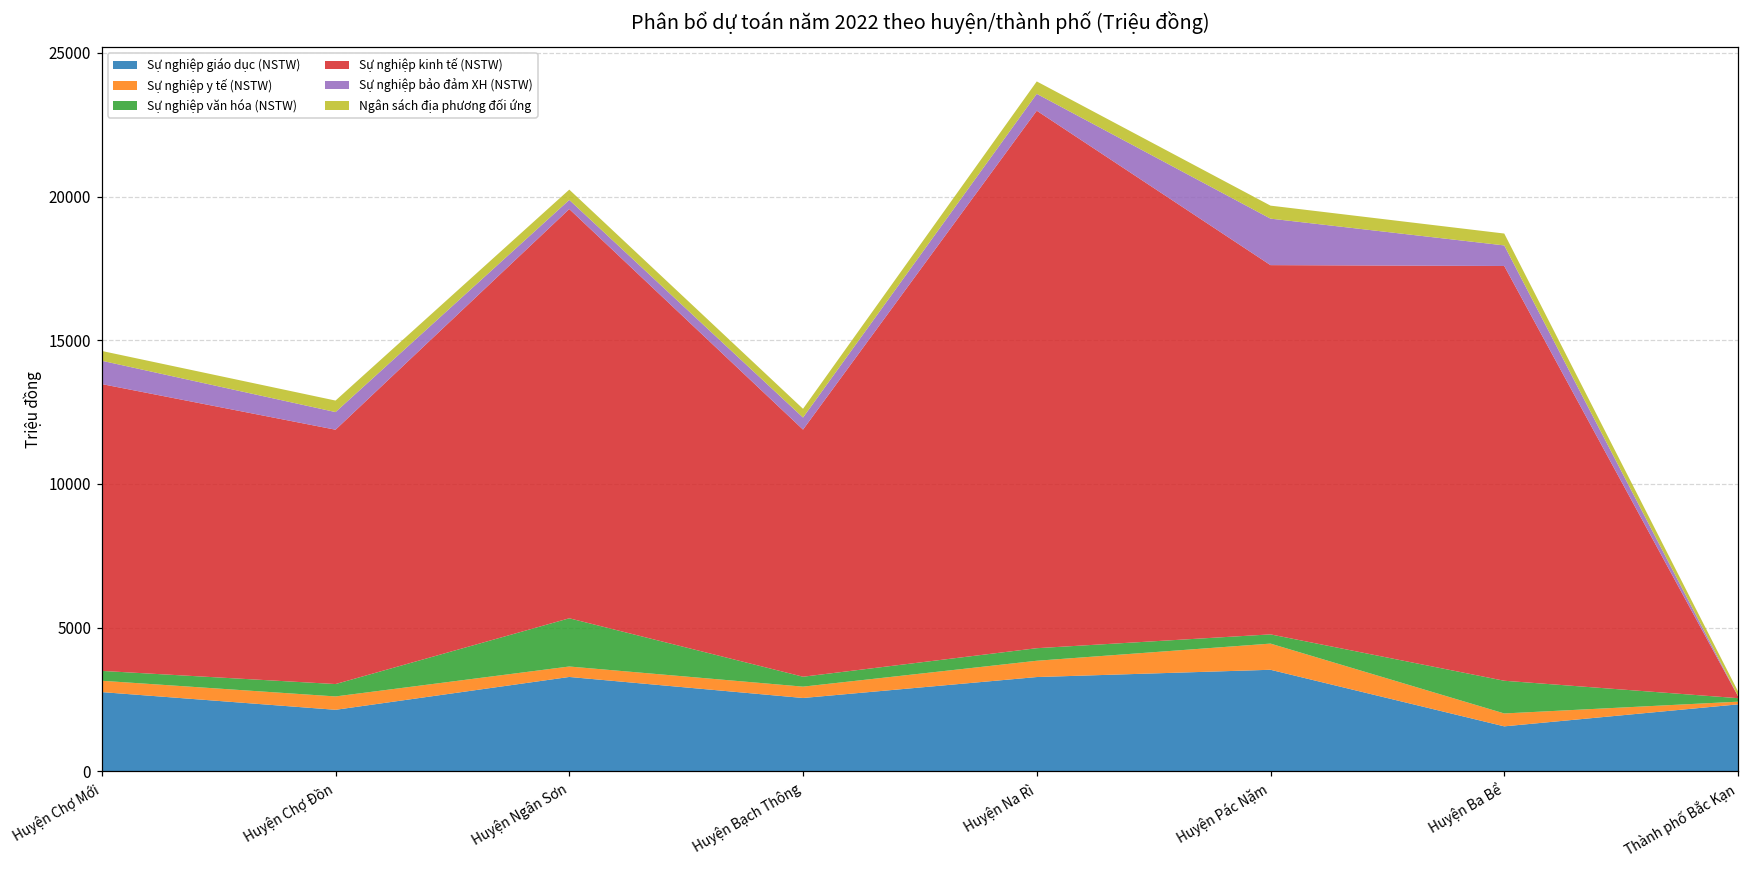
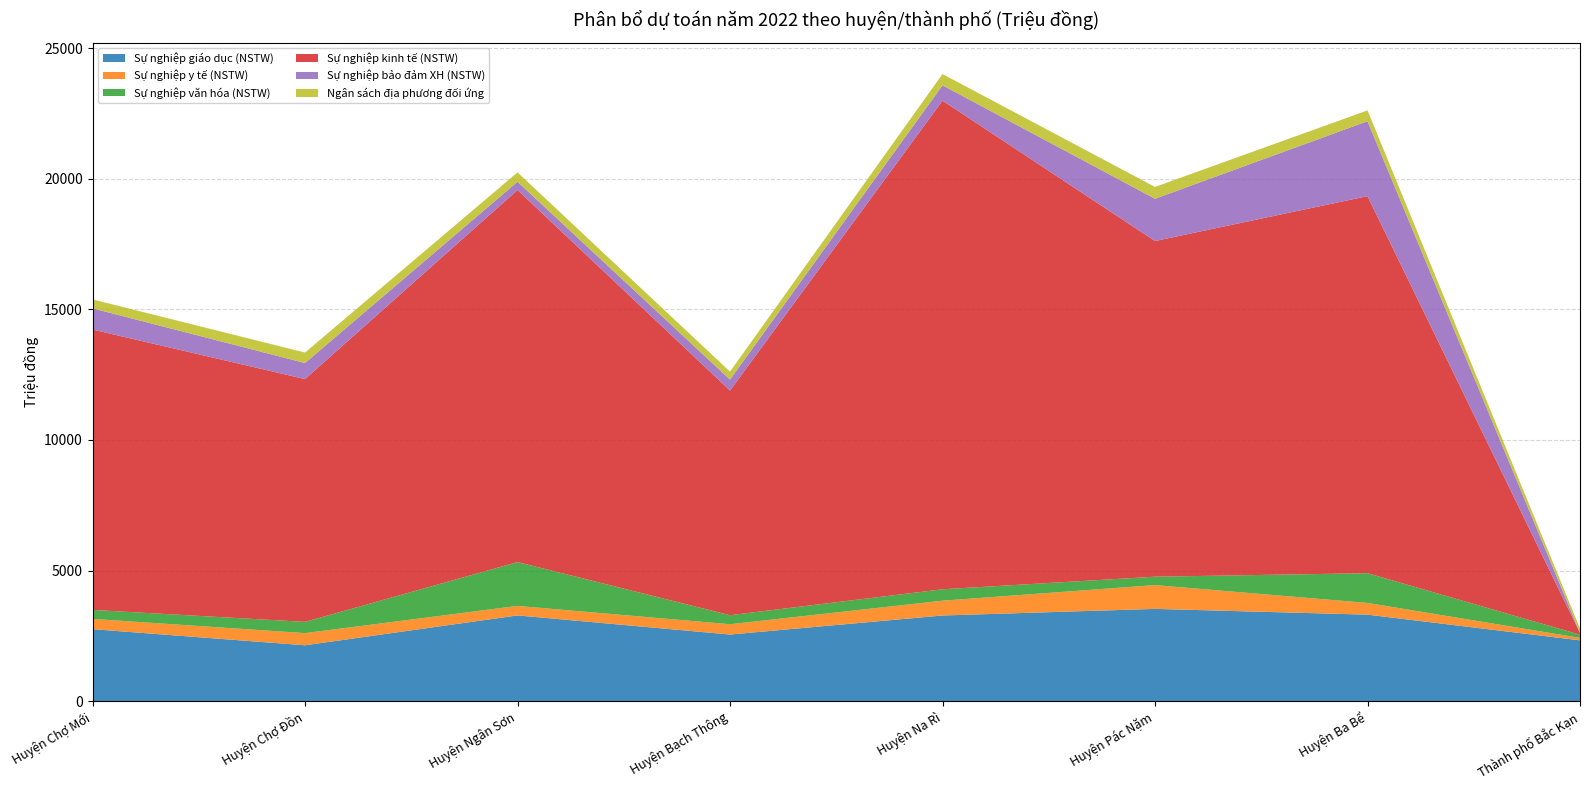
  {
    "Sự nghiệp giáo dục (NSTW)": {
      "Huyện Chợ Mới": 2800,
      "Huyện Chợ Đồn": 2100,
      "Huyện Ngân Sơn": 3300,
      "Huyện Bạch Thông": 2500,
      "Huyện Na Rì": 3300,
      "Huyện Pác Nặm": 3500,
-     "Huyện Ba Bể": 1600
+     "Huyện Ba Bể": 3300
    },
    "Sự nghiệp y tế (NSTW)": {
      "Huyện Chợ Mới": 400,
      "Huyện Chợ Đồn": 500,
      "Huyện Ngân Sơn": 400,
      "Huyện Bạch Thông": 400,
      "Huyện Na Rì": 600,
      "Huyện Pác Nặm": 900,
      "Huyện Ba Bể": 400
    },
    "Sự nghiệp văn hóa (NSTW)": {
      "Huyện Chợ Mới": 300,
      "Huyện Chợ Đồn": 400,
      "Huyện Ngân Sơn": 1700,
      "Huyện Bạch Thông": 300,
      "Huyện Na Rì": 400,
      "Huyện Pác Nặm": 300,
      "Huyện Ba Bể": 1100
    },
    "Sự nghiệp kinh tế (NSTW)": {
-     "Huyện Chợ Mới": 10000,
-     "Huyện Chợ Đồn": 8900,
+     "Huyện Chợ Mới": 10700,
+     "Huyện Chợ Đồn": 9300,
      "Huyện Ngân Sơn": 14200,
      "Huyện Bạch Thông": 8600,
      "Huyện Na Rì": 18700,
      "Huyện Pác Nặm": 12900,
      "Huyện Ba Bể": 14400
    },
    "Sự nghiệp bảo đảm XH (NSTW)": {
      "Huyện Chợ Mới": 800,
      "Huyện Chợ Đồn": 600,
      "Huyện Ngân Sơn": 300,
      "Huyện Bạch Thông": 400,
      "Huyện Na Rì": 600,
      "Huyện Pác Nặm": 1600,
-     "Huyện Ba Bể": 700
+     "Huyện Ba Bể": 2900
    },
    "Ngân sách địa phương đối ứng": {
      "Huyện Chợ Mới": 300,
      "Huyện Chợ Đồn": 400,
      "Huyện Ngân Sơn": 400,
      "Huyện Bạch Thông": 300,
      "Huyện Na Rì": 400,
      "Huyện Pác Nặm": 500,
      "Huyện Ba Bể": 400,
      "Thành phố Bắc Kạn": 200
    }
  }
